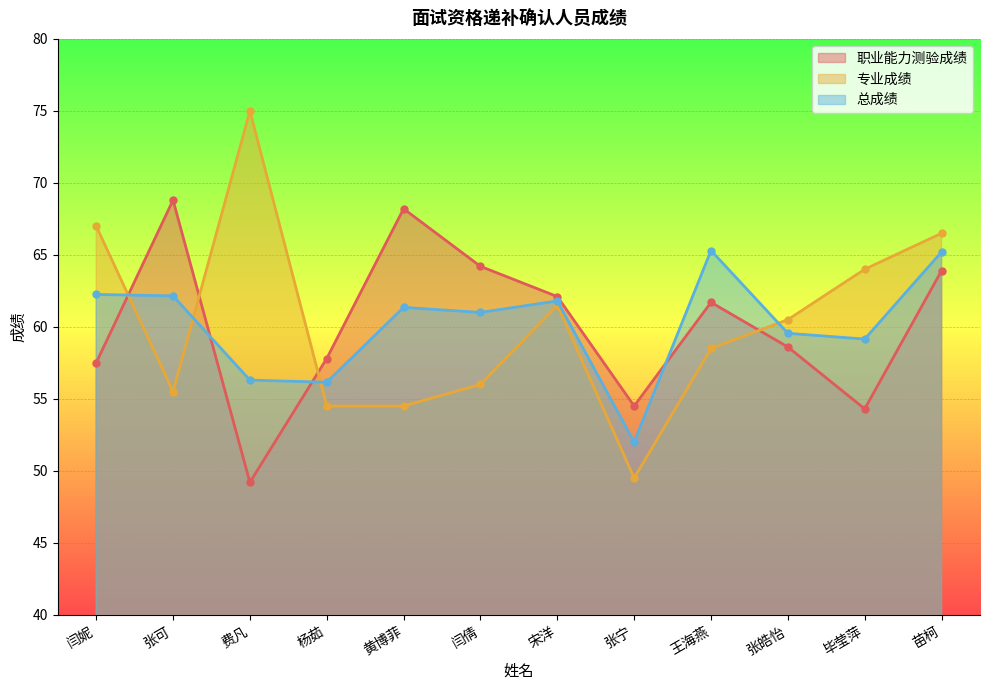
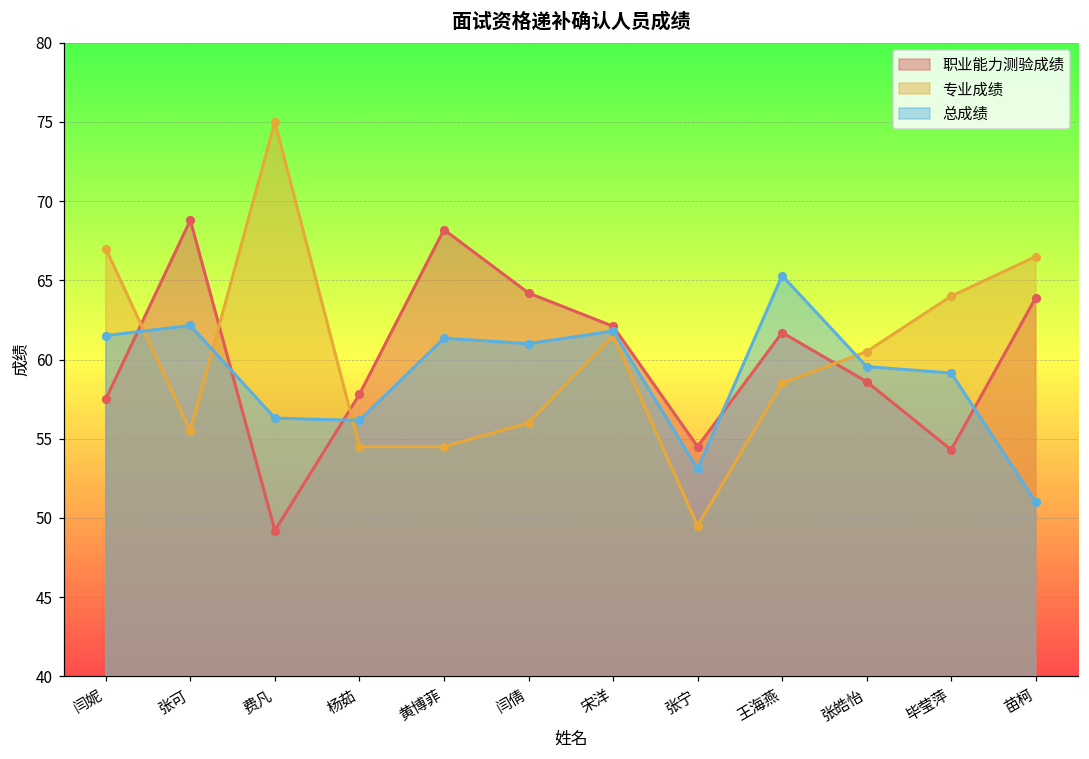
  {
    "总成绩": {
-     "闫妮": 62.3,
+     "闫妮": 61.5,
      "张可": 62.2,
      "费凡": 56.3,
      "杨茹": 56.2,
      "黄博菲": 61.4,
      "闫倩": 61.0,
      "宋洋": 61.8,
-     "张宁": 52.0,
+     "张宁": 53.1,
      "王海燕": 65.3,
      "张皓怡": 59.6,
      "毕莹萍": 59.2,
-     "苗柯": 65.2
+     "苗柯": 51.0
    }
  }
